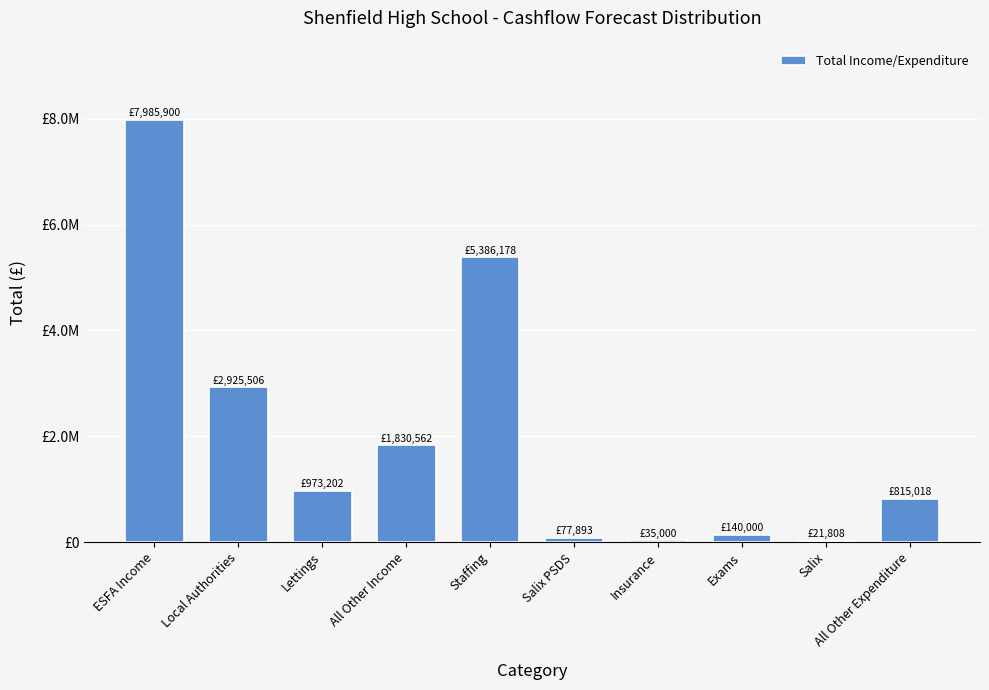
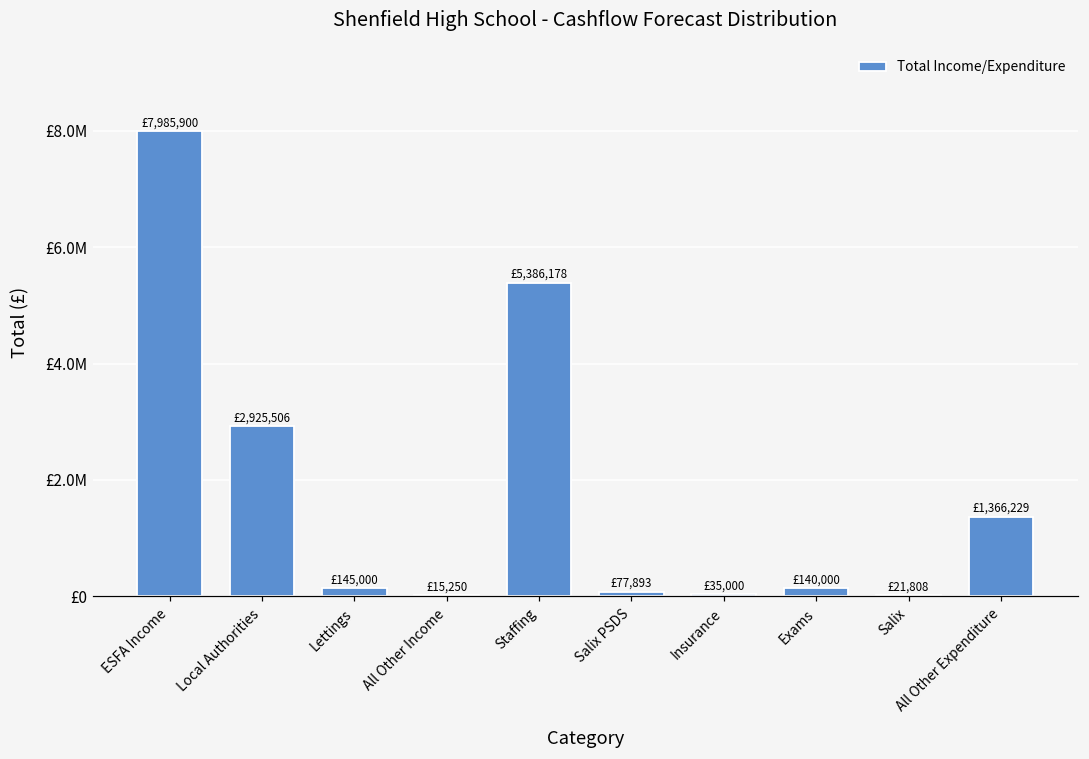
  {
    "ESFA Income": "£7,985,900",
    "Local Authorities": "£2,925,506",
-   "Lettings": "£973,202",
-   "All Other Income": "£1,830,562",
+   "Lettings": "£145,000",
+   "All Other Income": "£15,250",
    "Staffing": "£5,386,178",
    "Salix PSDS": "£77,893",
    "Insurance": "£35,000",
    "Exams": "£140,000",
    "Salix": "£21,808",
-   "All Other Expenditure": "£815,018"
+   "All Other Expenditure": "£1,366,229"
  }
